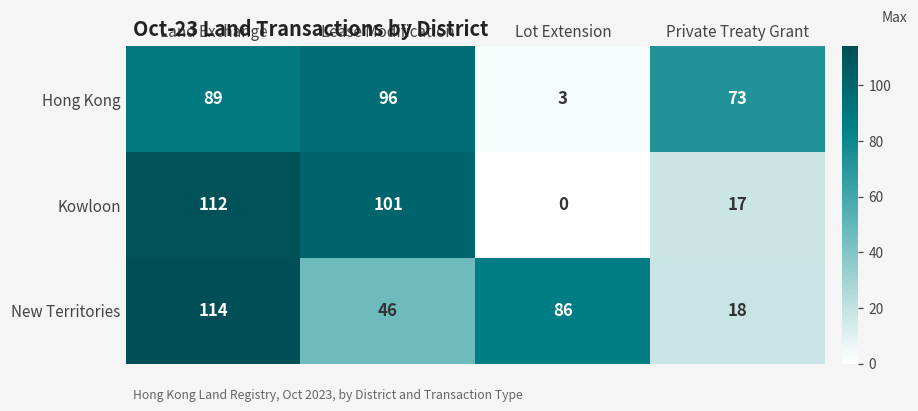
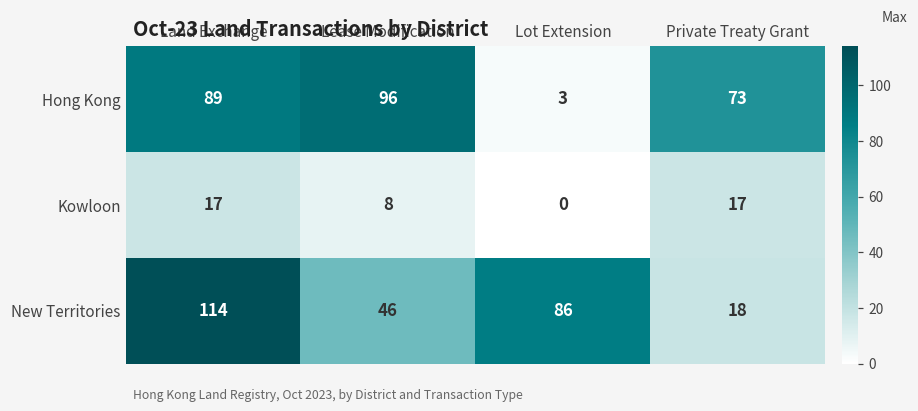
  {
    "Hong Kong": {
      "Land Exchange": 89,
      "Lease Modification": 96,
      "Lot Extension": 3,
      "Private Treaty Grant": 73
    },
    "Kowloon": {
-     "Land Exchange": 112,
-     "Lease Modification": 101,
+     "Land Exchange": 17,
+     "Lease Modification": 8,
      "Lot Extension": 0,
      "Private Treaty Grant": 17
    },
    "New Territories": {
      "Land Exchange": 114,
      "Lease Modification": 46,
      "Lot Extension": 86,
      "Private Treaty Grant": 18
    }
  }
